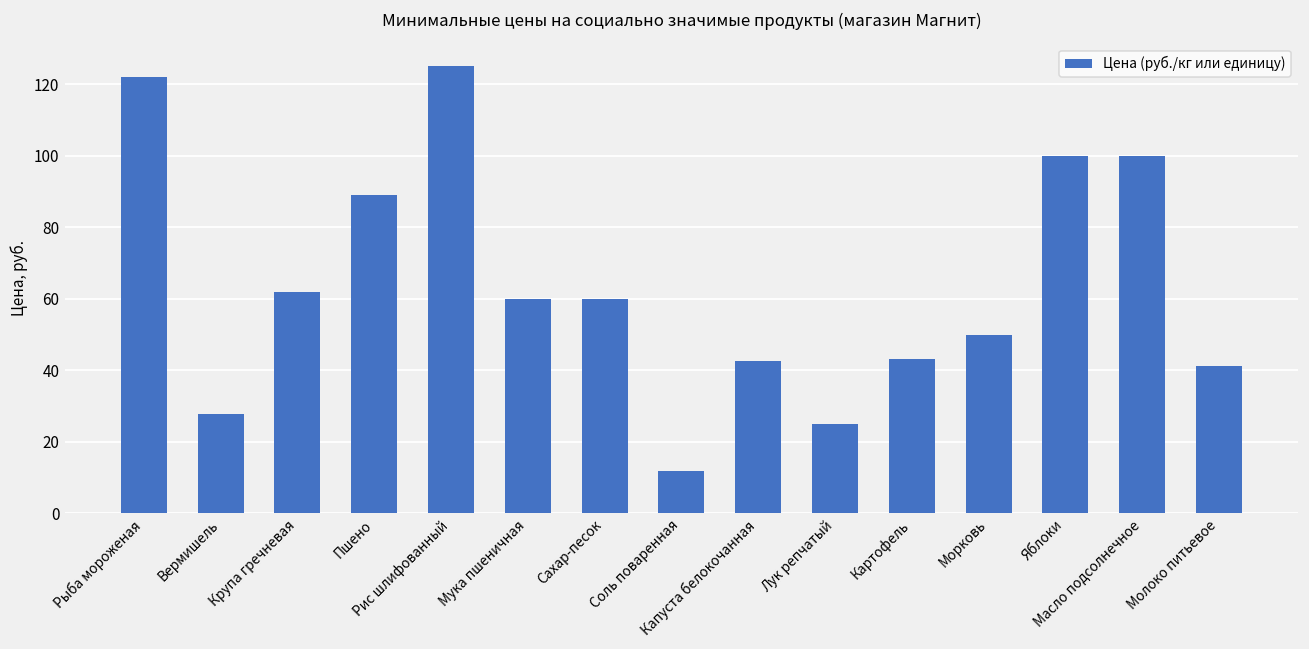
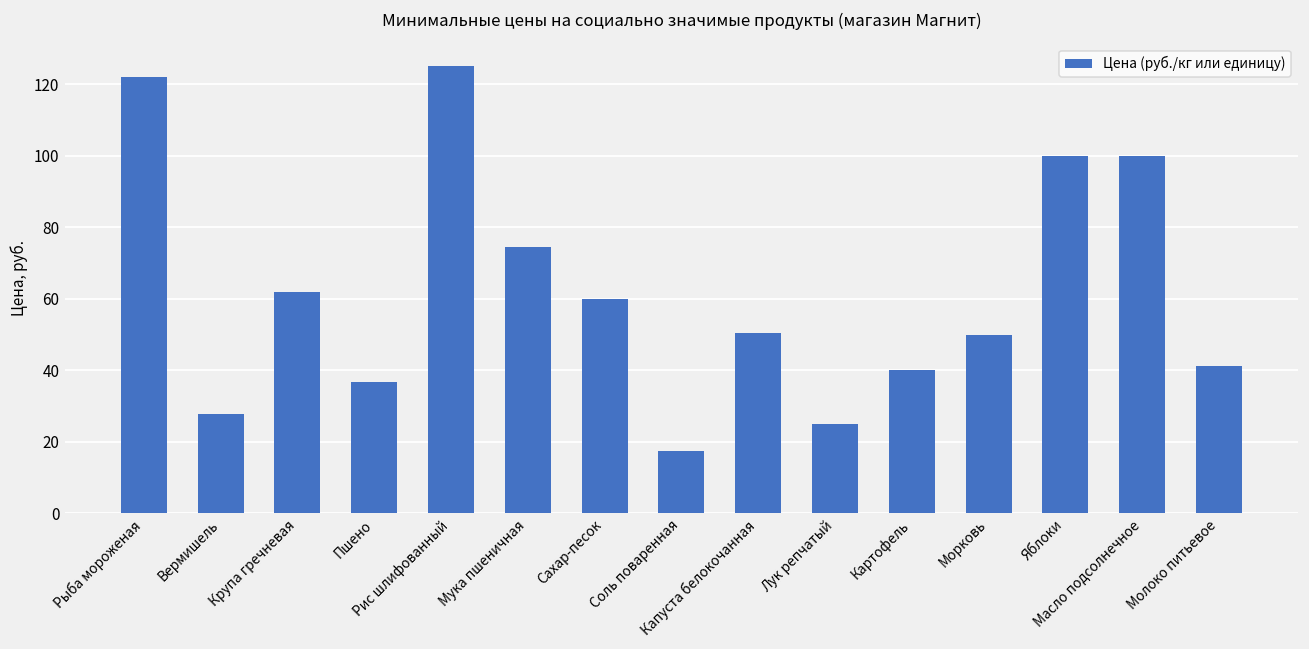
  {
    "Рыба мороженая": 122,
    "Вермишель": 28,
    "Крупа гречневая": 62,
-   "Пшено": 89,
+   "Пшено": 37,
    "Рис шлифованный": 125,
-   "Мука пшеничная": 60,
+   "Мука пшеничная": 74,
    "Сахар-песок": 60,
-   "Соль поваренная": 12,
-   "Капуста белокочанная": 43,
+   "Соль поваренная": 17,
+   "Капуста белокочанная": 50,
    "Лук репчатый": 25,
-   "Картофель": 43,
+   "Картофель": 40,
    "Морковь": 50,
    "Яблоки": 100,
    "Масло подсолнечное": 100,
    "Молоко питьевое": 41
  }
